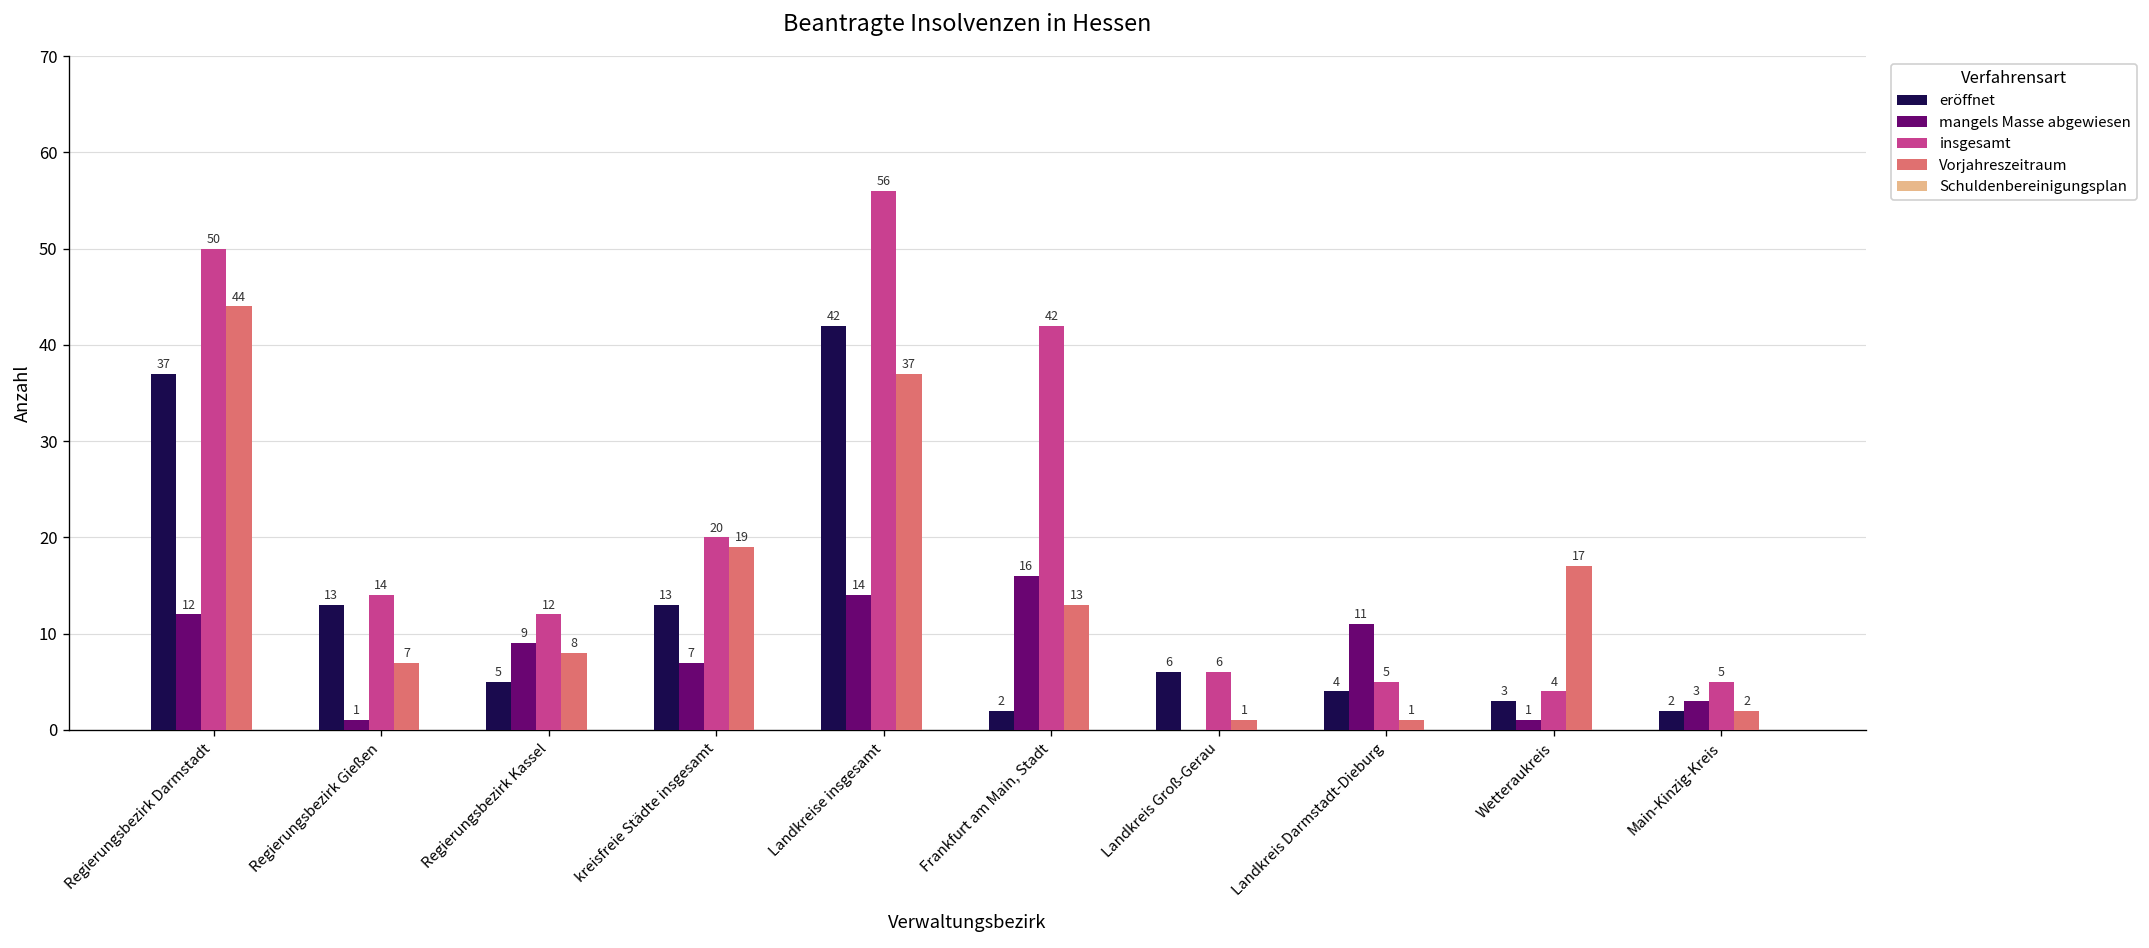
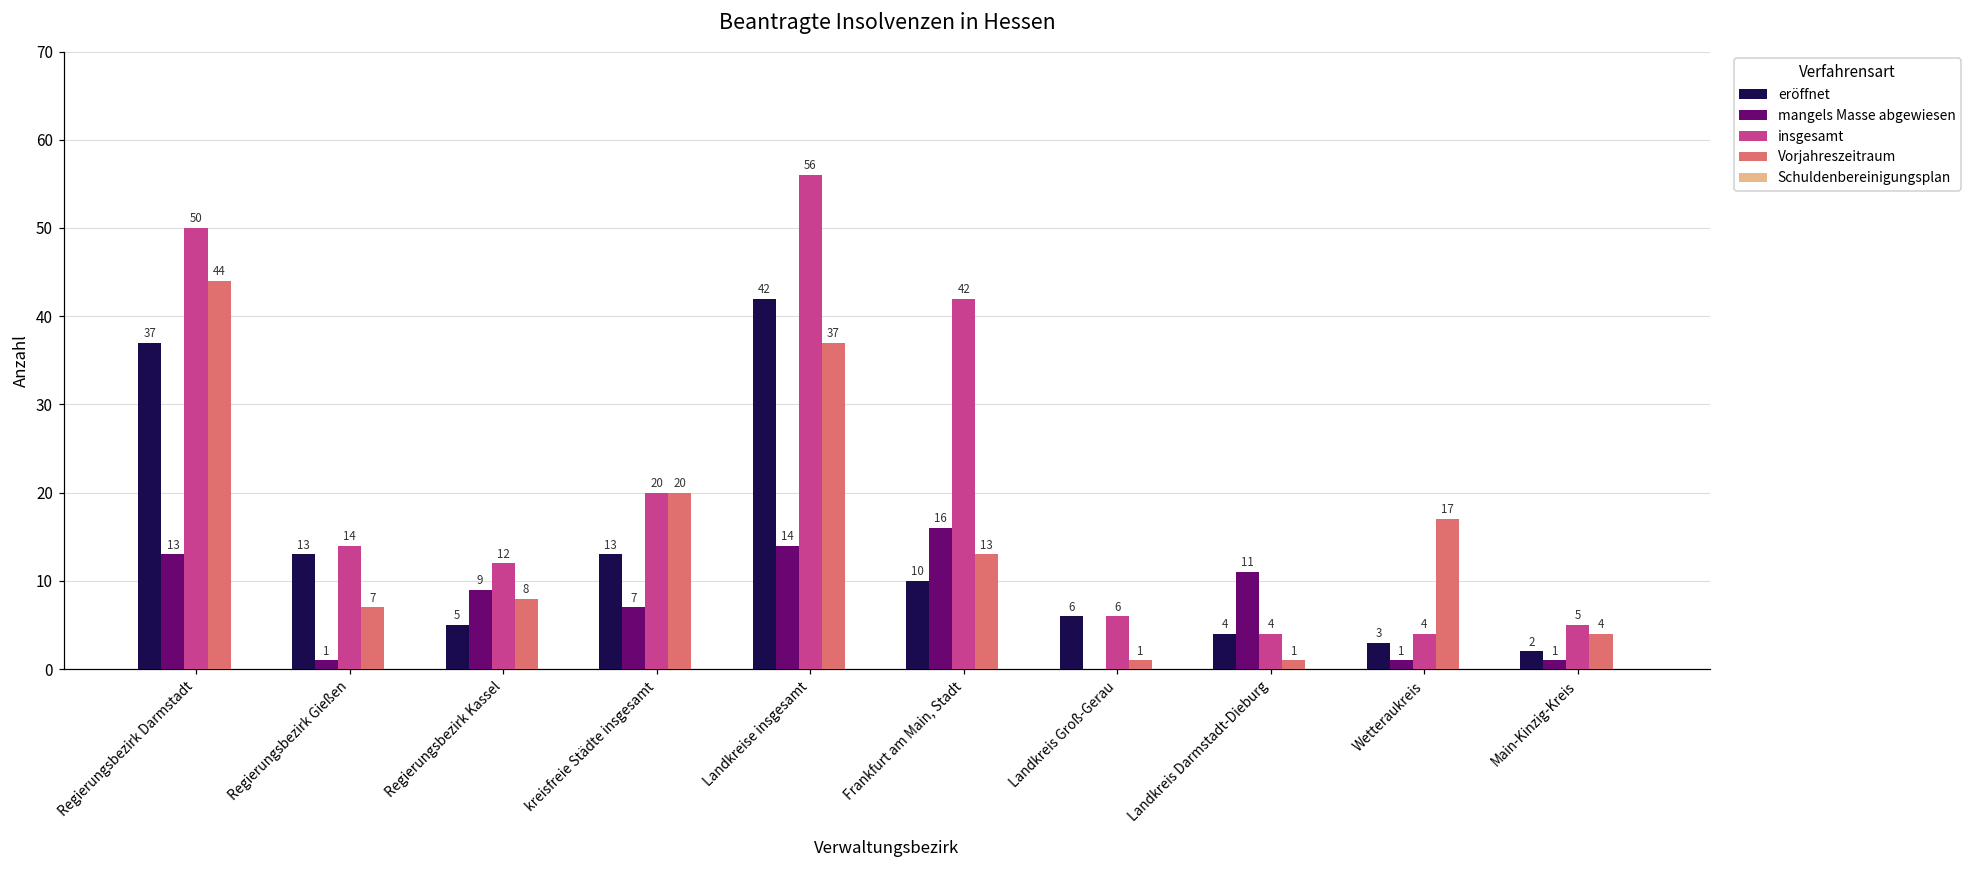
  {
    "eröffnet": {
      "Regierungsbezirk Darmstadt": 37,
      "Regierungsbezirk Gießen": 13,
      "Regierungsbezirk Kassel": 5,
      "kreisfreie Städte insgesamt": 13,
      "Landkreise insgesamt": 42,
-     "Frankfurt am Main, Stadt": 2,
+     "Frankfurt am Main, Stadt": 10,
      "Landkreis Groß-Gerau": 6,
      "Landkreis Darmstadt-Dieburg": 4,
      "Wetteraukreis": 3,
      "Main-Kinzig-Kreis": 2
    },
    "mangels Masse abgewiesen": {
-     "Regierungsbezirk Darmstadt": 12,
+     "Regierungsbezirk Darmstadt": 13,
      "Regierungsbezirk Gießen": 1,
      "Regierungsbezirk Kassel": 9,
      "kreisfreie Städte insgesamt": 7,
      "Landkreise insgesamt": 14,
      "Frankfurt am Main, Stadt": 16,
      "Landkreis Darmstadt-Dieburg": 11,
      "Wetteraukreis": 1,
-     "Main-Kinzig-Kreis": 3
+     "Main-Kinzig-Kreis": 1
    },
    "insgesamt": {
      "Regierungsbezirk Darmstadt": 50,
      "Regierungsbezirk Gießen": 14,
      "Regierungsbezirk Kassel": 12,
      "kreisfreie Städte insgesamt": 20,
      "Landkreise insgesamt": 56,
      "Frankfurt am Main, Stadt": 42,
      "Landkreis Groß-Gerau": 6,
-     "Landkreis Darmstadt-Dieburg": 5,
+     "Landkreis Darmstadt-Dieburg": 4,
      "Wetteraukreis": 4,
      "Main-Kinzig-Kreis": 5
    },
    "Vorjahreszeitraum": {
      "Regierungsbezirk Darmstadt": 44,
      "Regierungsbezirk Gießen": 7,
      "Regierungsbezirk Kassel": 8,
-     "kreisfreie Städte insgesamt": 19,
+     "kreisfreie Städte insgesamt": 20,
      "Landkreise insgesamt": 37,
      "Frankfurt am Main, Stadt": 13,
      "Landkreis Groß-Gerau": 1,
      "Landkreis Darmstadt-Dieburg": 1,
      "Wetteraukreis": 17,
-     "Main-Kinzig-Kreis": 2
+     "Main-Kinzig-Kreis": 4
    },
    "Schuldenbereinigungsplan": {
      "Regierungsbezirk Darmstadt": 0,
      "Regierungsbezirk Gießen": 0,
      "Regierungsbezirk Kassel": 0,
      "kreisfreie Städte insgesamt": 0,
      "Landkreise insgesamt": 0,
      "Frankfurt am Main, Stadt": 0,
      "Landkreis Groß-Gerau": 0,
      "Landkreis Darmstadt-Dieburg": 0,
      "Wetteraukreis": 0,
      "Main-Kinzig-Kreis": 0
    }
  }
